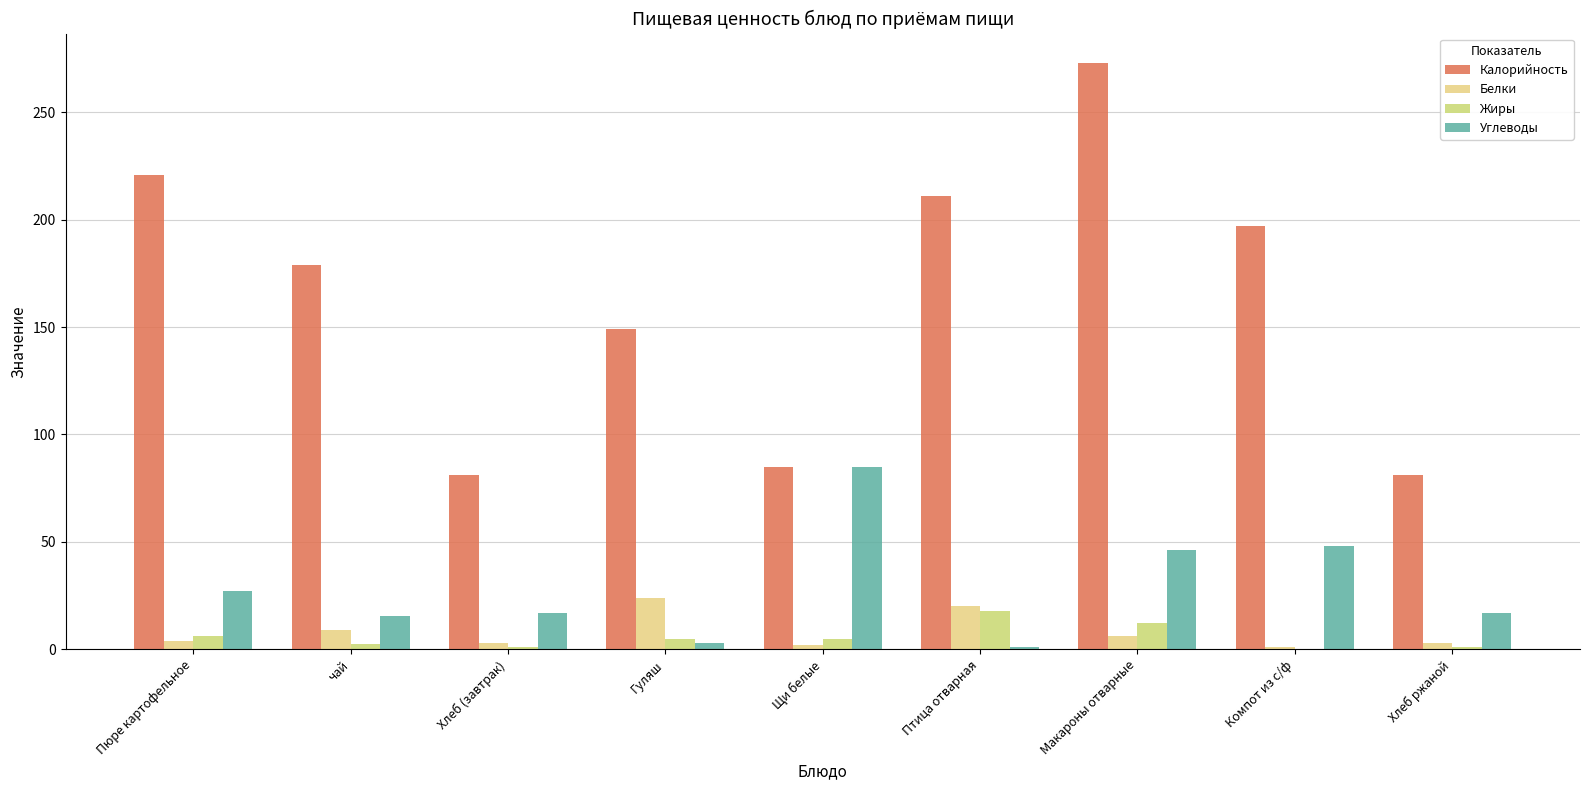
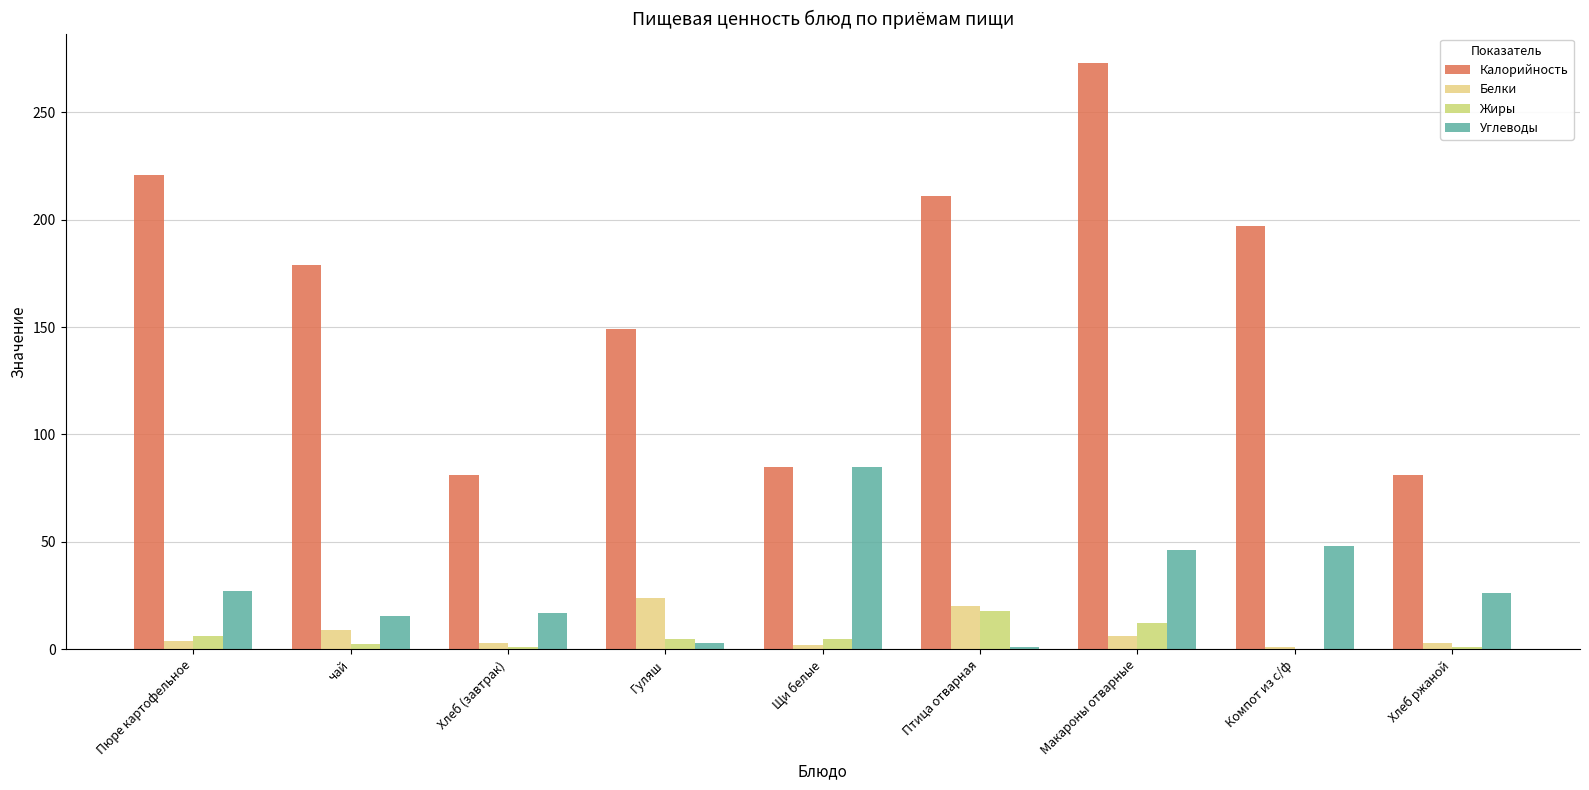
  {
    "Калорийность": {
      "Пюре картофельное": 221,
      "чай": 179,
      "Хлеб (завтрак)": 81,
      "Гуляш": 149,
      "Щи белые": 85,
      "Птица отварная": 211,
      "Макароны отварные": 273,
      "Компот из с/ф": 197,
      "Хлеб ржаной": 81
    },
    "Углеводы": {
      "Пюре картофельное": 27,
      "чай": 15,
      "Хлеб (завтрак)": 17,
      "Гуляш": 3,
      "Щи белые": 85,
      "Макароны отварные": 46,
      "Компот из с/ф": 48,
-     "Хлеб ржаной": 17
+     "Хлеб ржаной": 26
    }
  }
